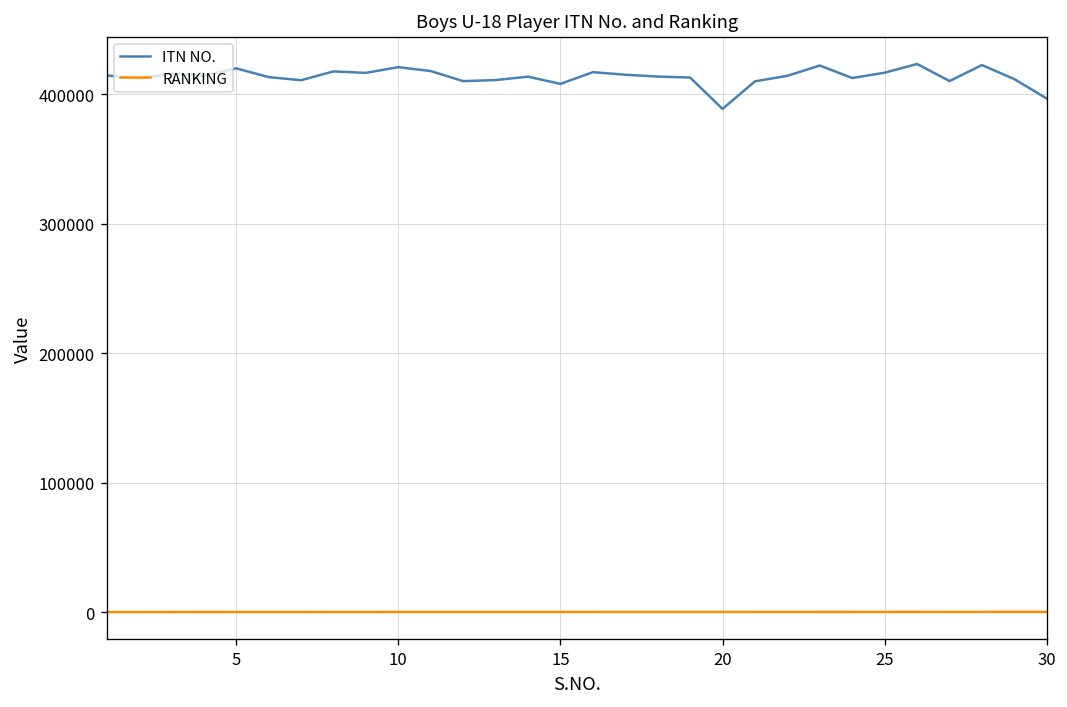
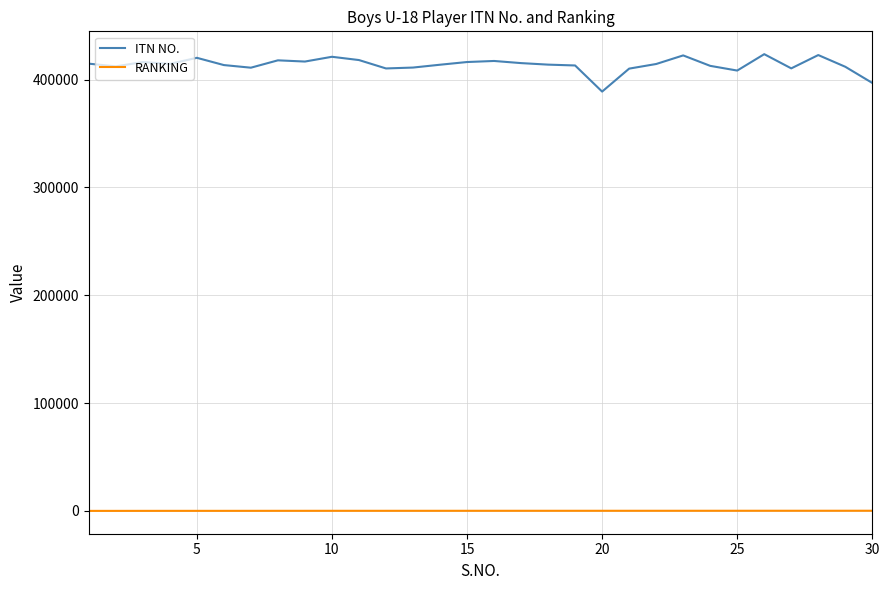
  {
    "ITN NO.": {
      "5": 420000,
      "10": 421000,
-     "15": 408000,
+     "15": 416000,
      "20": 389000,
-     "25": 417000,
+     "25": 408000,
      "30": 397000
    },
    "RANKING": {
      "5": 0,
      "10": 0,
      "15": 0,
      "20": 0,
      "25": 0,
      "30": 0
    }
  }
